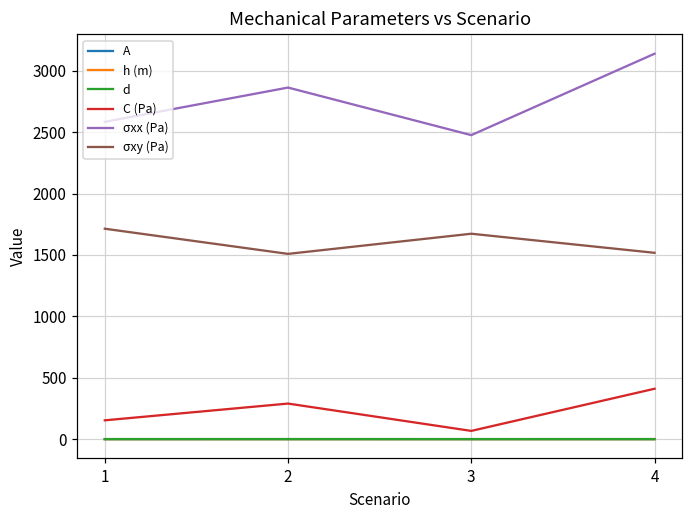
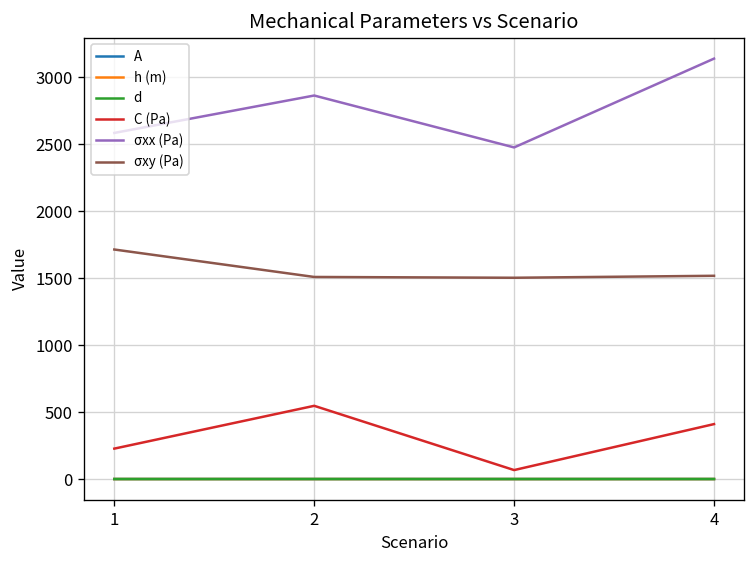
  {
    "d": {
      "1": 0,
      "2": 0,
      "3": 0,
      "4": 0
    },
    "C (Pa)": {
-     "1": 150,
-     "2": 290,
+     "1": 230,
+     "2": 550,
      "3": 70,
      "4": 410
    },
    "σxx (Pa)": {
      "2": 2860,
      "3": 2480,
      "4": 3140
    },
    "σxy (Pa)": {
      "1": 1710,
      "2": 1510,
-     "3": 1670,
+     "3": 1500,
      "4": 1520
    }
  }
